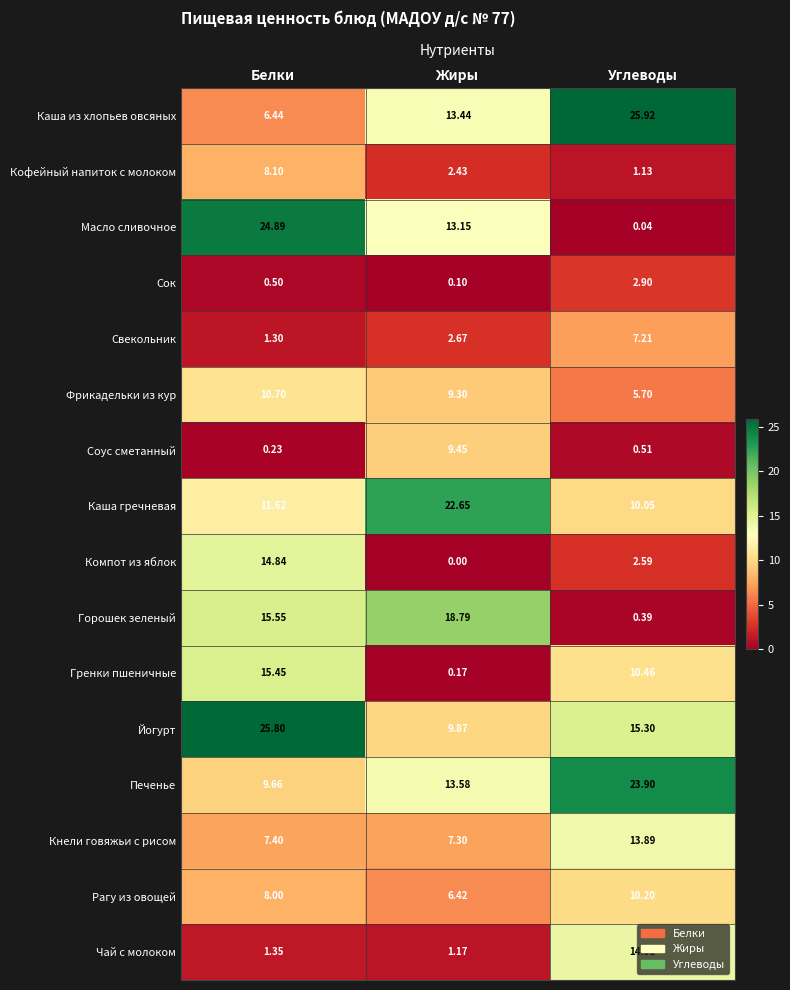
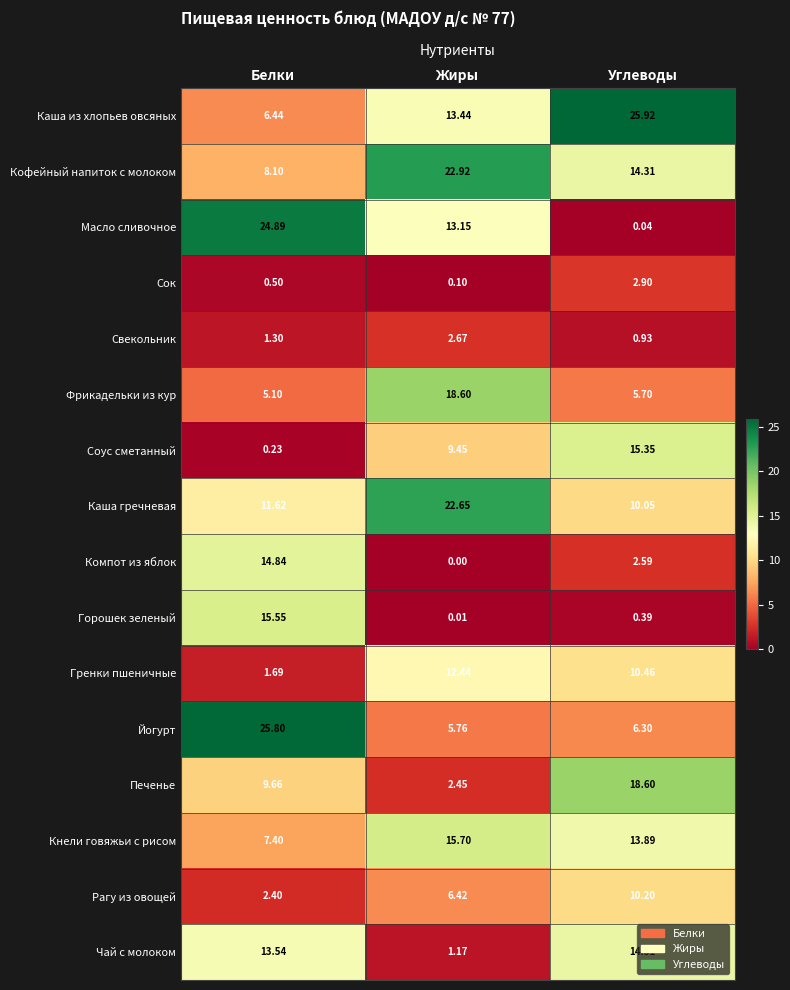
  {
    "Каша из хлопьев овсяных": {
      "Белки": 6.44,
      "Жиры": 13.44,
      "Углеводы": 25.92
    },
    "Кофейный напиток с молоком": {
      "Белки": 8.10,
-     "Жиры": 2.43,
-     "Углеводы": 1.13
+     "Жиры": 22.92,
+     "Углеводы": 14.31
    },
    "Масло сливочное": {
      "Белки": 24.89,
      "Жиры": 13.15,
      "Углеводы": 0.04
    },
    "Сок": {
      "Белки": 0.50,
      "Жиры": 0.10,
      "Углеводы": 2.90
    },
    "Свекольник": {
      "Белки": 1.30,
      "Жиры": 2.67,
-     "Углеводы": 7.21
+     "Углеводы": 0.93
    },
    "Фрикадельки из кур": {
-     "Белки": 10.70,
-     "Жиры": 9.30,
+     "Белки": 5.10,
+     "Жиры": 18.60,
      "Углеводы": 5.70
    },
    "Соус сметанный": {
      "Белки": 0.23,
      "Жиры": 9.45,
-     "Углеводы": 0.51
+     "Углеводы": 15.35
    },
    "Каша гречневая": {
      "Белки": 11.62,
      "Жиры": 22.65,
      "Углеводы": 10.05
    },
    "Компот из яблок": {
      "Белки": 14.84,
      "Жиры": 0.00,
      "Углеводы": 2.59
    },
    "Горошек зеленый": {
      "Белки": 15.55,
-     "Жиры": 18.79,
+     "Жиры": 0.01,
      "Углеводы": 0.39
    },
    "Гренки пшеничные": {
-     "Белки": 15.45,
-     "Жиры": 0.17,
+     "Белки": 1.69,
+     "Жиры": 12.44,
      "Углеводы": 10.46
    },
    "Йогурт": {
      "Белки": 25.80,
-     "Жиры": 9.87,
-     "Углеводы": 15.30
+     "Жиры": 5.76,
+     "Углеводы": 6.30
    },
    "Печенье": {
      "Белки": 9.66,
-     "Жиры": 13.58,
-     "Углеводы": 23.90
+     "Жиры": 2.45,
+     "Углеводы": 18.60
    },
    "Кнели говяжьи с рисом": {
      "Белки": 7.40,
-     "Жиры": 7.30,
+     "Жиры": 15.70,
      "Углеводы": 13.89
    },
    "Рагу из овощей": {
-     "Белки": 8.00,
+     "Белки": 2.40,
      "Жиры": 6.42,
      "Углеводы": 10.20
    },
    "Чай с молоком": {
-     "Белки": 1.35,
+     "Белки": 13.54,
      "Жиры": 1.17
    }
  }
